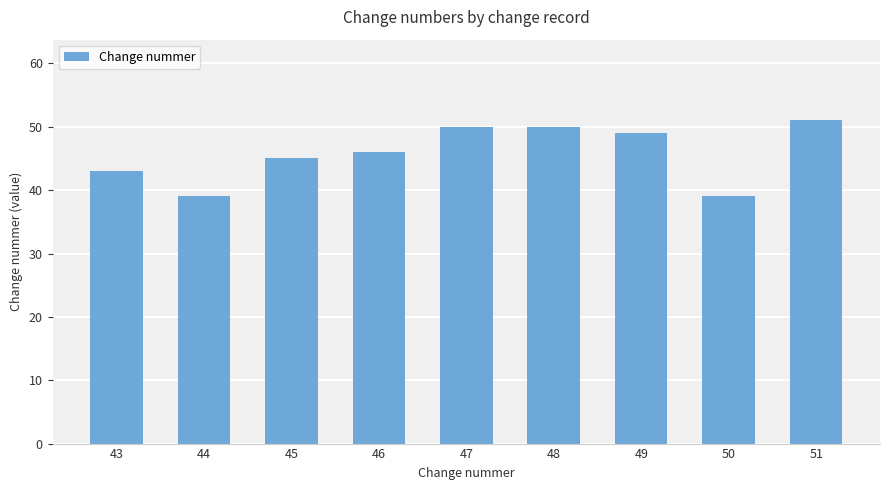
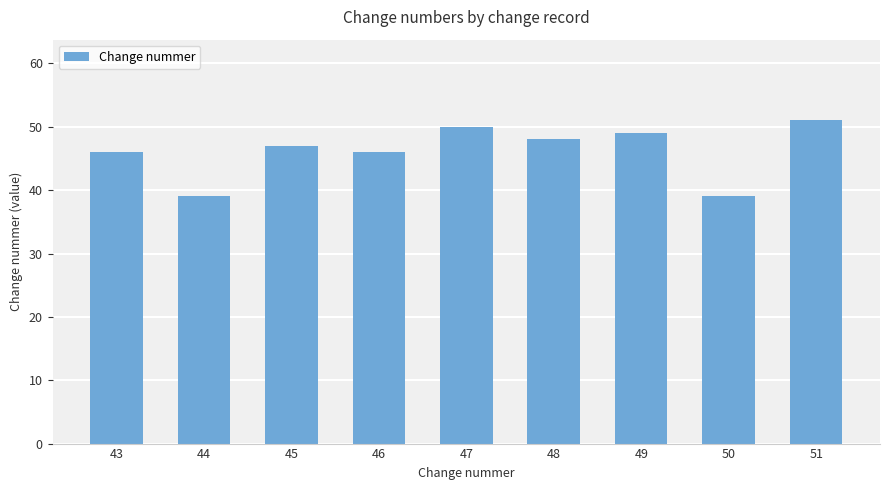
  {
-   "43": 43,
+   "43": 46,
    "44": 39,
-   "45": 45,
+   "45": 47,
    "46": 46,
    "47": 50,
-   "48": 50,
+   "48": 48,
    "49": 49,
    "50": 39,
    "51": 51
  }
